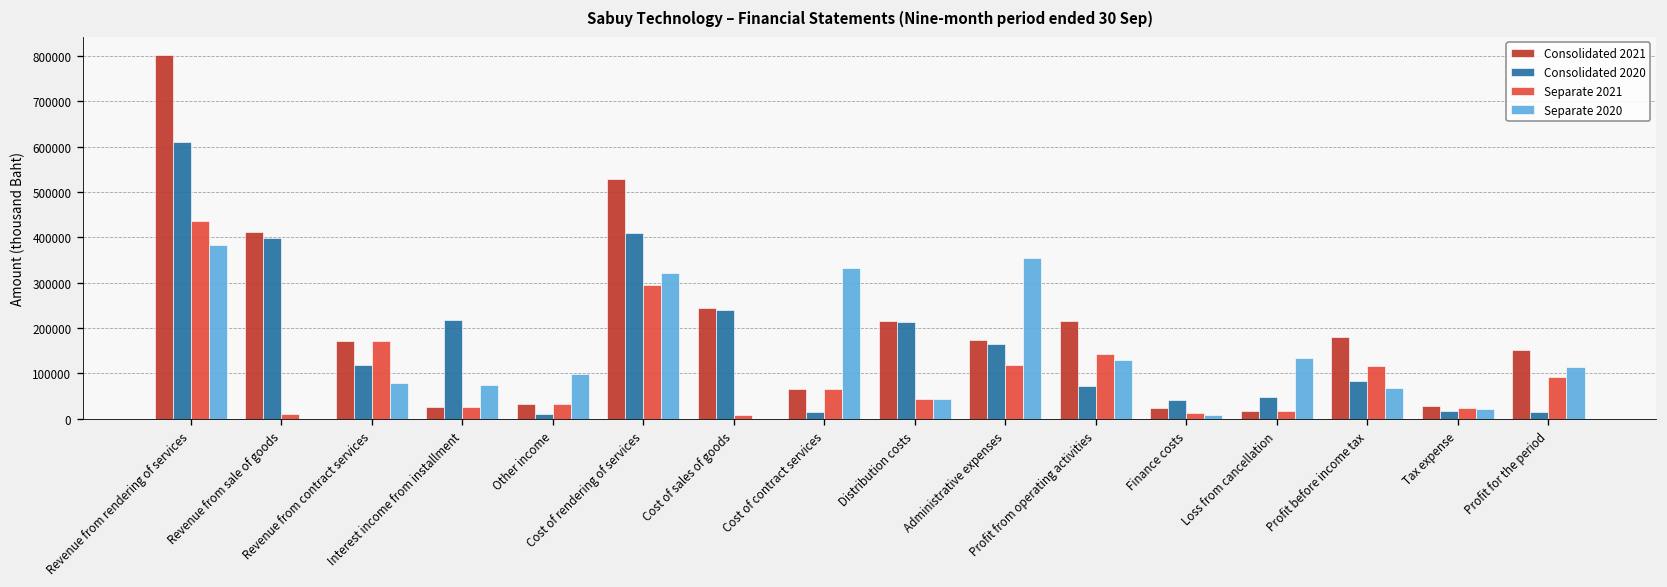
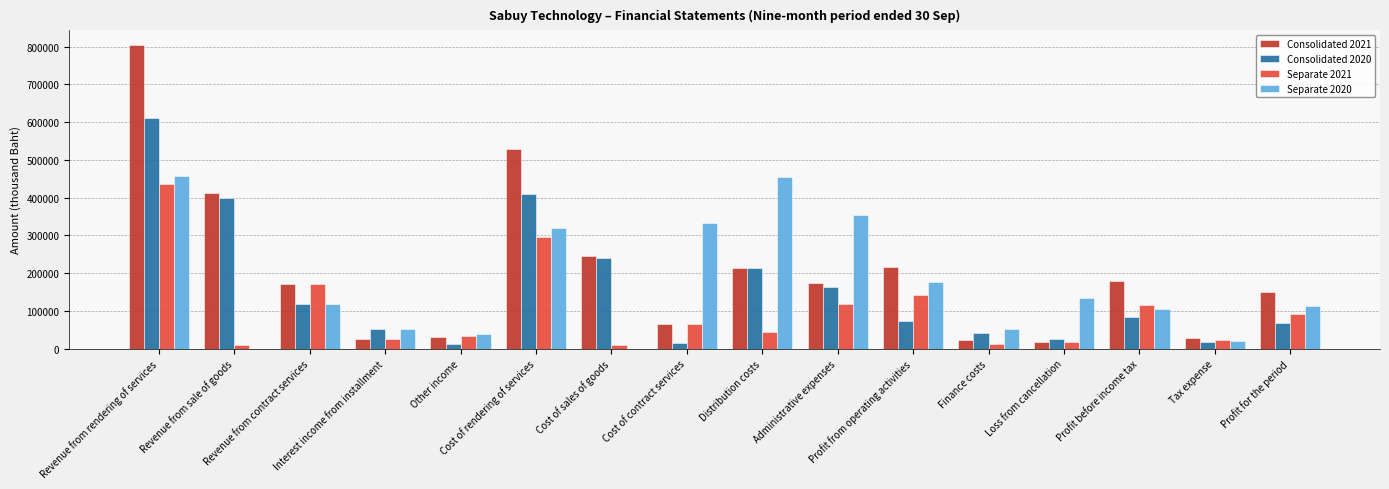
  {
    "Consolidated 2020": {
      "Revenue from rendering of services": 610000,
      "Revenue from sale of goods": 400000,
      "Revenue from contract services": 120000,
-     "Interest income from installment": 220000,
+     "Interest income from installment": 50000,
      "Other income": 10000,
      "Cost of rendering of services": 410000,
      "Cost of sales of goods": 240000,
      "Cost of contract services": 10000,
      "Distribution costs": 210000,
      "Administrative expenses": 160000,
      "Profit from operating activities": 70000,
      "Finance costs": 40000,
-     "Loss from cancellation": 50000,
+     "Loss from cancellation": 30000,
      "Profit before income tax": 80000,
      "Tax expense": 20000,
-     "Profit for the period": 10000
+     "Profit for the period": 70000
    },
    "Separate 2020": {
-     "Revenue from rendering of services": 380000,
+     "Revenue from rendering of services": 460000,
      "Revenue from sale of goods": 0,
-     "Revenue from contract services": 80000,
-     "Interest income from installment": 80000,
-     "Other income": 100000,
+     "Revenue from contract services": 120000,
+     "Interest income from installment": 50000,
+     "Other income": 40000,
      "Cost of rendering of services": 320000,
      "Cost of sales of goods": 0,
      "Cost of contract services": 330000,
-     "Distribution costs": 40000,
+     "Distribution costs": 460000,
      "Administrative expenses": 360000,
-     "Profit from operating activities": 130000,
-     "Finance costs": 10000,
+     "Profit from operating activities": 180000,
+     "Finance costs": 50000,
      "Loss from cancellation": 130000,
-     "Profit before income tax": 70000,
+     "Profit before income tax": 100000,
      "Tax expense": 20000,
      "Profit for the period": 110000
    }
  }
